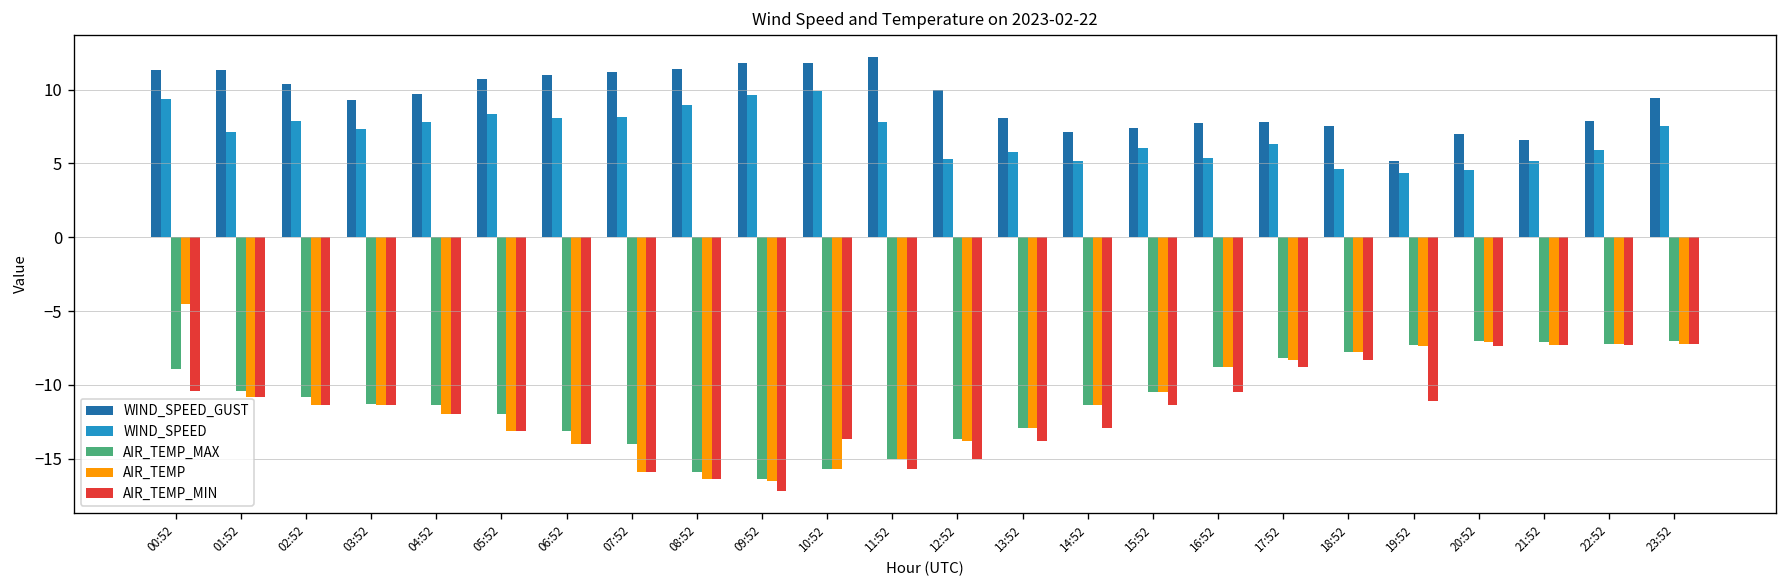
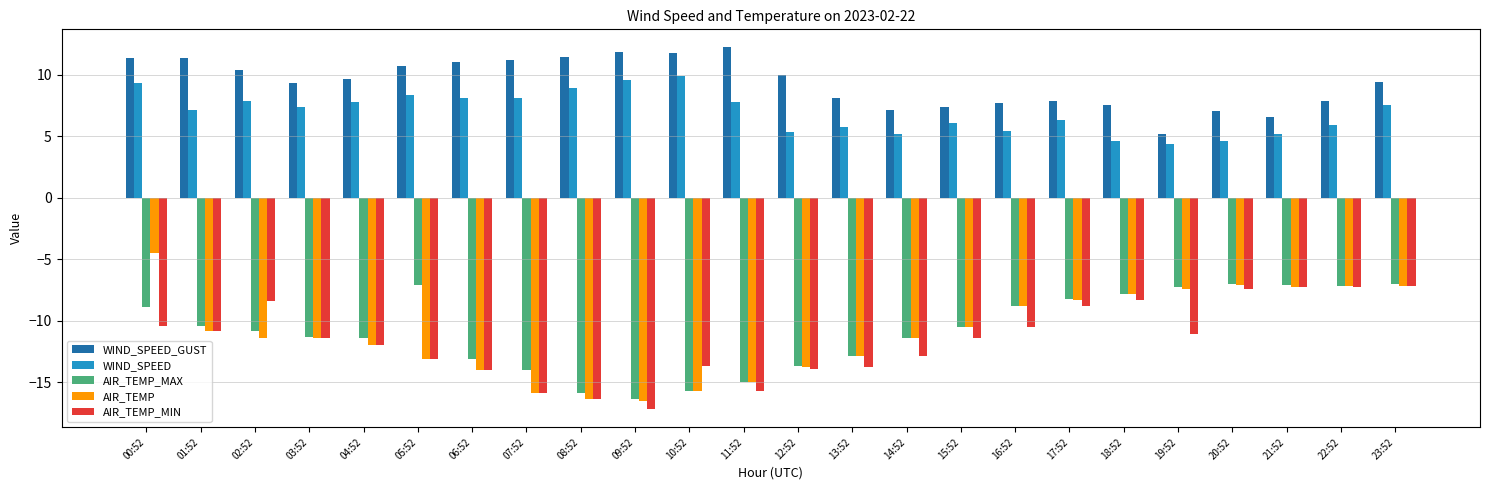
  {
    "AIR_TEMP_MAX": {
      "00:52": -8.9,
      "01:52": -10.4,
      "02:52": -10.8,
      "03:52": -11.3,
      "04:52": -11.4,
-     "05:52": -12.0,
+     "05:52": -7.1,
      "06:52": -13.1,
      "07:52": -14.0,
      "08:52": -15.9,
      "09:52": -16.4,
      "10:52": -15.7,
      "11:52": -15.0,
      "12:52": -13.7,
      "13:52": -12.9,
      "14:52": -11.4,
      "15:52": -10.5,
      "16:52": -8.8,
      "17:52": -8.2,
      "18:52": -7.8,
      "19:52": -7.3,
      "20:52": -7.0,
      "21:52": -7.1,
      "22:52": -7.2,
      "23:52": -7.0
    },
    "AIR_TEMP": {
      "00:52": -4.5,
      "01:52": -10.8,
      "02:52": -11.4,
      "03:52": -11.4,
      "04:52": -12.0,
      "05:52": -13.1,
      "06:52": -14.0,
      "07:52": -15.9,
      "08:52": -16.4,
      "09:52": -16.5,
      "10:52": -15.7,
      "11:52": -15.0,
      "12:52": -13.8,
      "13:52": -12.9,
      "14:52": -11.4,
      "15:52": -10.5,
      "16:52": -8.8,
      "17:52": -8.3,
      "18:52": -7.8,
      "19:52": -7.4,
      "20:52": -7.1,
      "21:52": -7.3,
      "22:52": -7.2,
      "23:52": -7.2
    },
    "AIR_TEMP_MIN": {
      "00:52": -10.4,
      "01:52": -10.8,
-     "02:52": -11.4,
+     "02:52": -8.4,
      "03:52": -11.4,
      "04:52": -12.0,
      "05:52": -13.1,
      "06:52": -14.0,
      "07:52": -15.9,
      "08:52": -16.4,
      "09:52": -17.2,
      "10:52": -13.7,
      "11:52": -15.7,
-     "12:52": -15.0,
+     "12:52": -13.9,
      "13:52": -13.8,
      "14:52": -12.9,
      "15:52": -11.4,
      "16:52": -10.5,
      "17:52": -8.8,
      "18:52": -8.3,
      "19:52": -11.1,
      "20:52": -7.4,
      "21:52": -7.3,
      "22:52": -7.3,
      "23:52": -7.2
    }
  }
